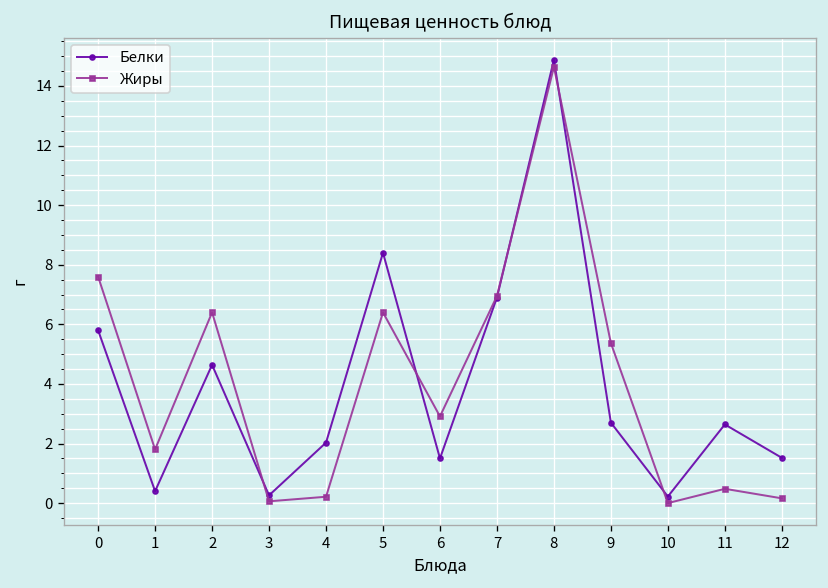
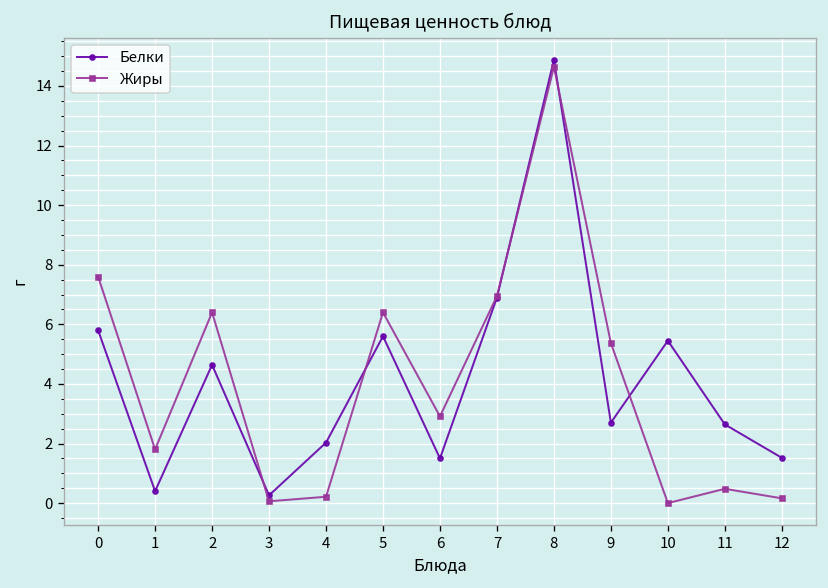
  {
    "Белки": {
      "0": 5.8,
      "1": 0.4,
      "2": 4.6,
      "3": 0.3,
      "4": 2.0,
-     "5": 8.4,
+     "5": 5.6,
      "6": 1.5,
      "8": 14.9,
      "9": 2.7,
-     "10": 0.2,
+     "10": 5.5,
      "11": 2.6,
      "12": 1.5
    },
    "Жиры": {
      "0": 7.6,
      "1": 1.8,
      "2": 6.4,
      "3": 0.1,
      "4": 0.2,
      "5": 6.4,
      "6": 2.9,
      "8": 14.6,
      "9": 5.4,
      "10": 0.0,
      "11": 0.5,
      "12": 0.2
    }
  }
